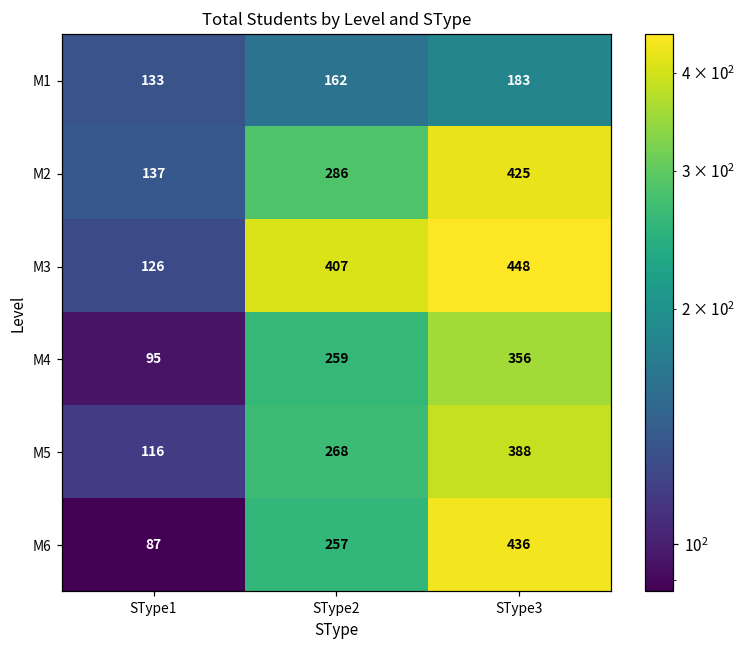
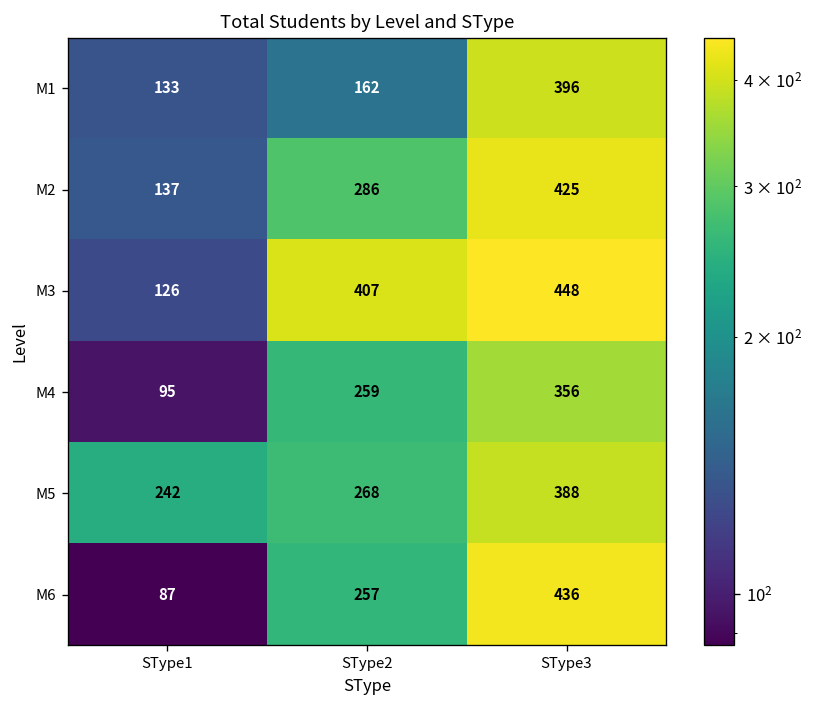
  {
    "M1": {
      "SType1": 133,
      "SType2": 162,
-     "SType3": 183
+     "SType3": 396
    },
    "M2": {
      "SType1": 137,
      "SType2": 286,
      "SType3": 425
    },
    "M3": {
      "SType1": 126,
      "SType2": 407,
      "SType3": 448
    },
    "M4": {
      "SType1": 95,
      "SType2": 259,
      "SType3": 356
    },
    "M5": {
-     "SType1": 116,
+     "SType1": 242,
      "SType2": 268,
      "SType3": 388
    },
    "M6": {
      "SType1": 87,
      "SType2": 257,
      "SType3": 436
    }
  }
